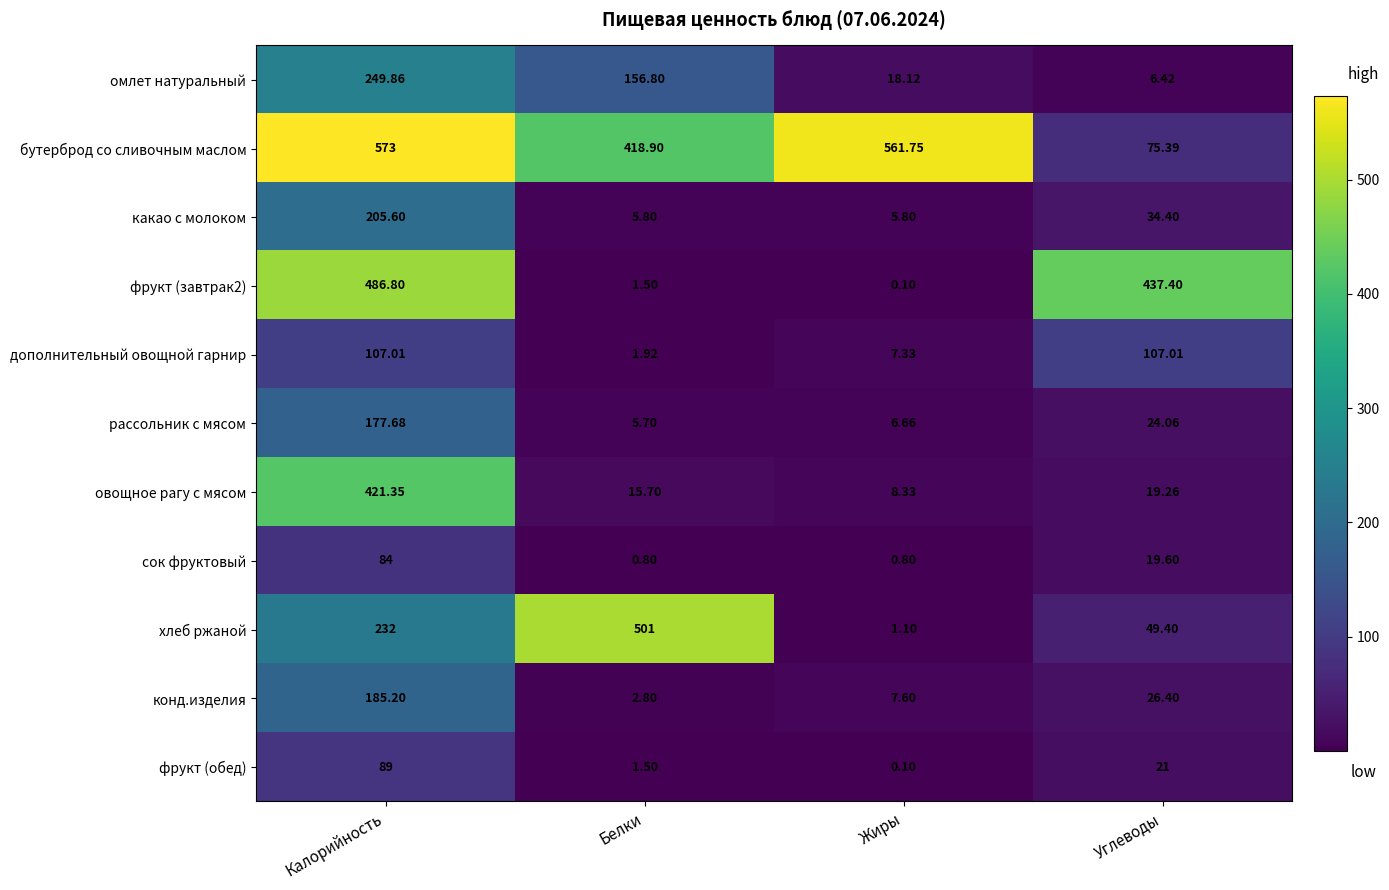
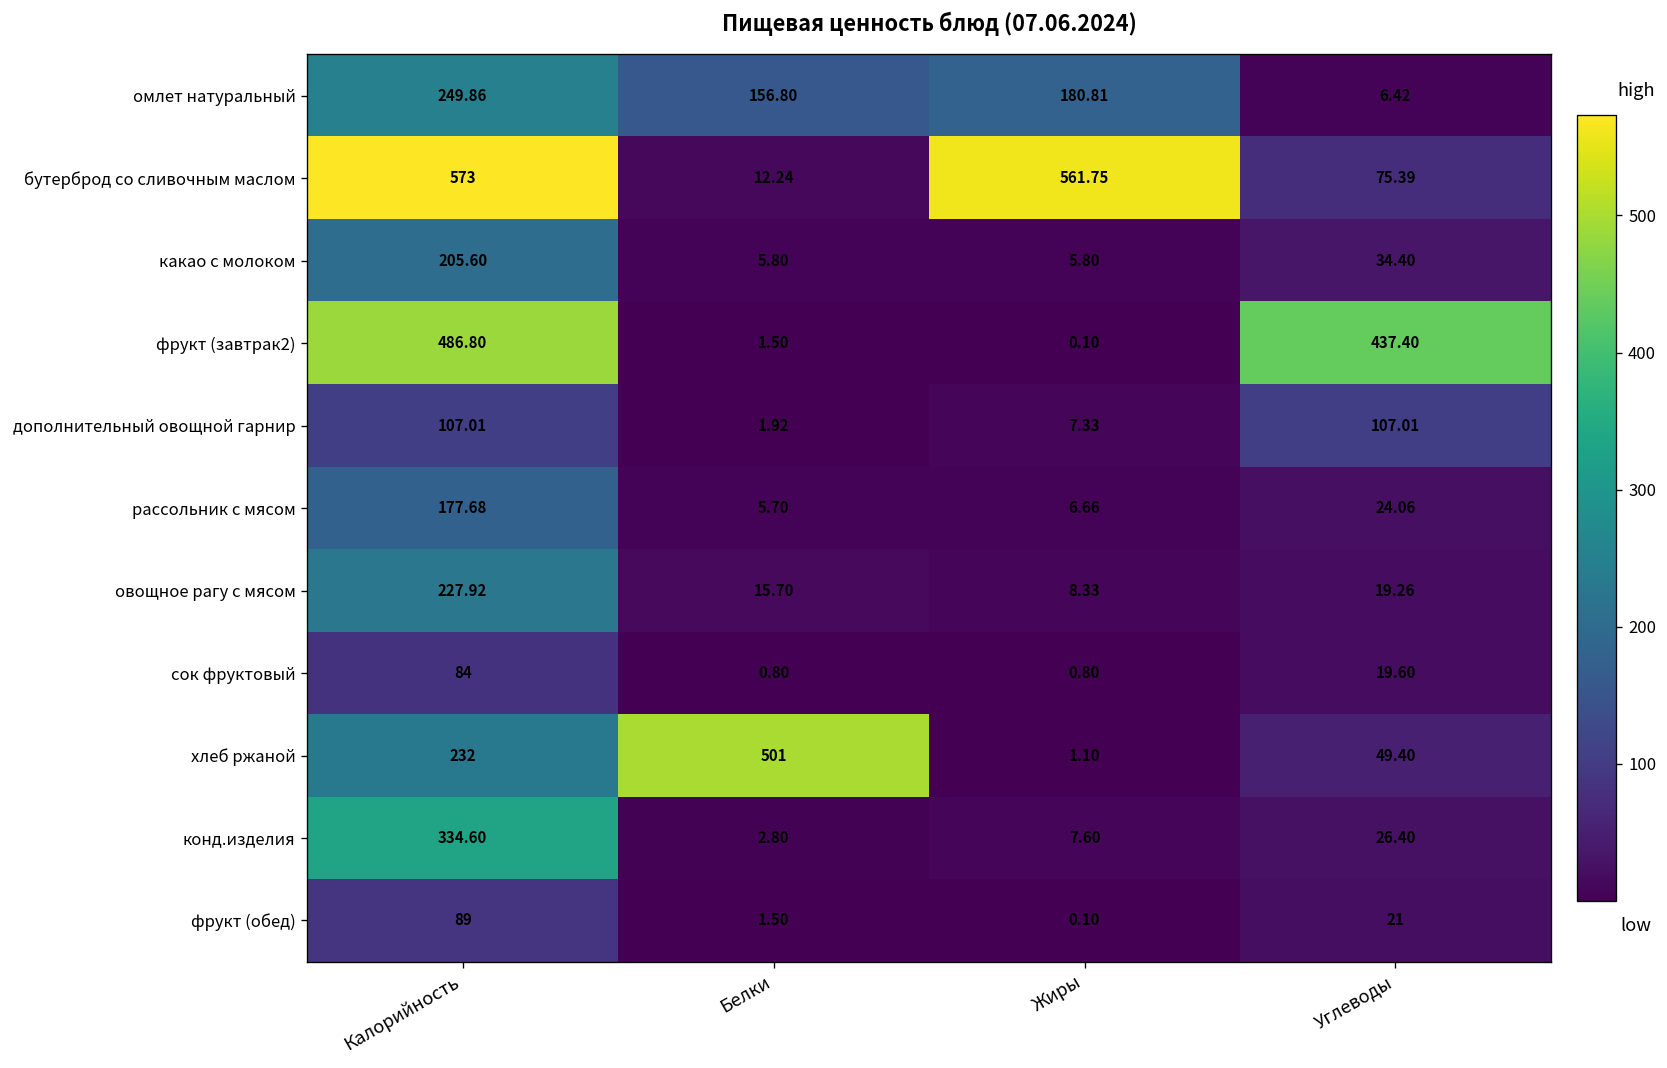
  {
    "омлет натуральный": {
      "Калорийность": 249.86,
      "Белки": 156.80,
-     "Жиры": 18.12,
+     "Жиры": 180.81,
      "Углеводы": 6.42
    },
    "бутерброд со сливочным маслом": {
      "Калорийность": 573,
-     "Белки": 418.90,
+     "Белки": 12.24,
      "Жиры": 561.75,
      "Углеводы": 75.39
    },
    "какао с молоком": {
      "Калорийность": 205.60,
      "Белки": 5.80,
      "Жиры": 5.80,
      "Углеводы": 34.40
    },
    "фрукт (завтрак2)": {
      "Калорийность": 486.80,
      "Белки": 1.50,
      "Жиры": 0.10,
      "Углеводы": 437.40
    },
    "дополнительный овощной гарнир": {
      "Калорийность": 107.01,
      "Белки": 1.92,
      "Жиры": 7.33,
      "Углеводы": 107.01
    },
    "рассольник с мясом": {
      "Калорийность": 177.68,
      "Белки": 5.70,
      "Жиры": 6.66,
      "Углеводы": 24.06
    },
    "овощное рагу с мясом": {
-     "Калорийность": 421.35,
+     "Калорийность": 227.92,
      "Белки": 15.70,
      "Жиры": 8.33,
      "Углеводы": 19.26
    },
    "сок фруктовый": {
      "Калорийность": 84,
      "Белки": 0.80,
      "Жиры": 0.80,
      "Углеводы": 19.60
    },
    "хлеб ржаной": {
      "Калорийность": 232,
      "Белки": 501,
      "Жиры": 1.10,
      "Углеводы": 49.40
    },
    "конд.изделия": {
-     "Калорийность": 185.20,
+     "Калорийность": 334.60,
      "Белки": 2.80,
      "Жиры": 7.60,
      "Углеводы": 26.40
    },
    "фрукт (обед)": {
      "Калорийность": 89,
      "Белки": 1.50,
      "Жиры": 0.10,
      "Углеводы": 21
    }
  }
